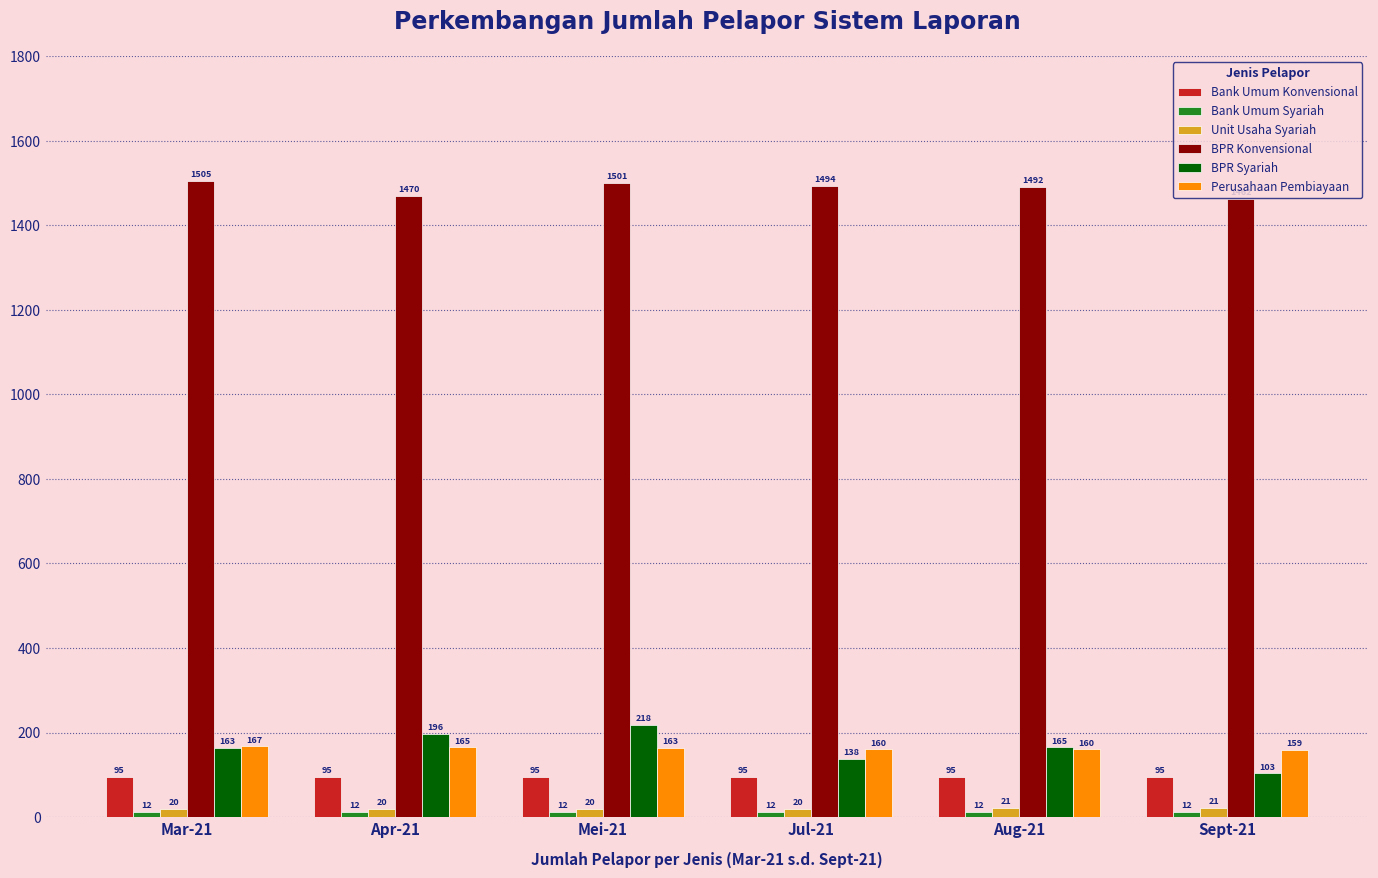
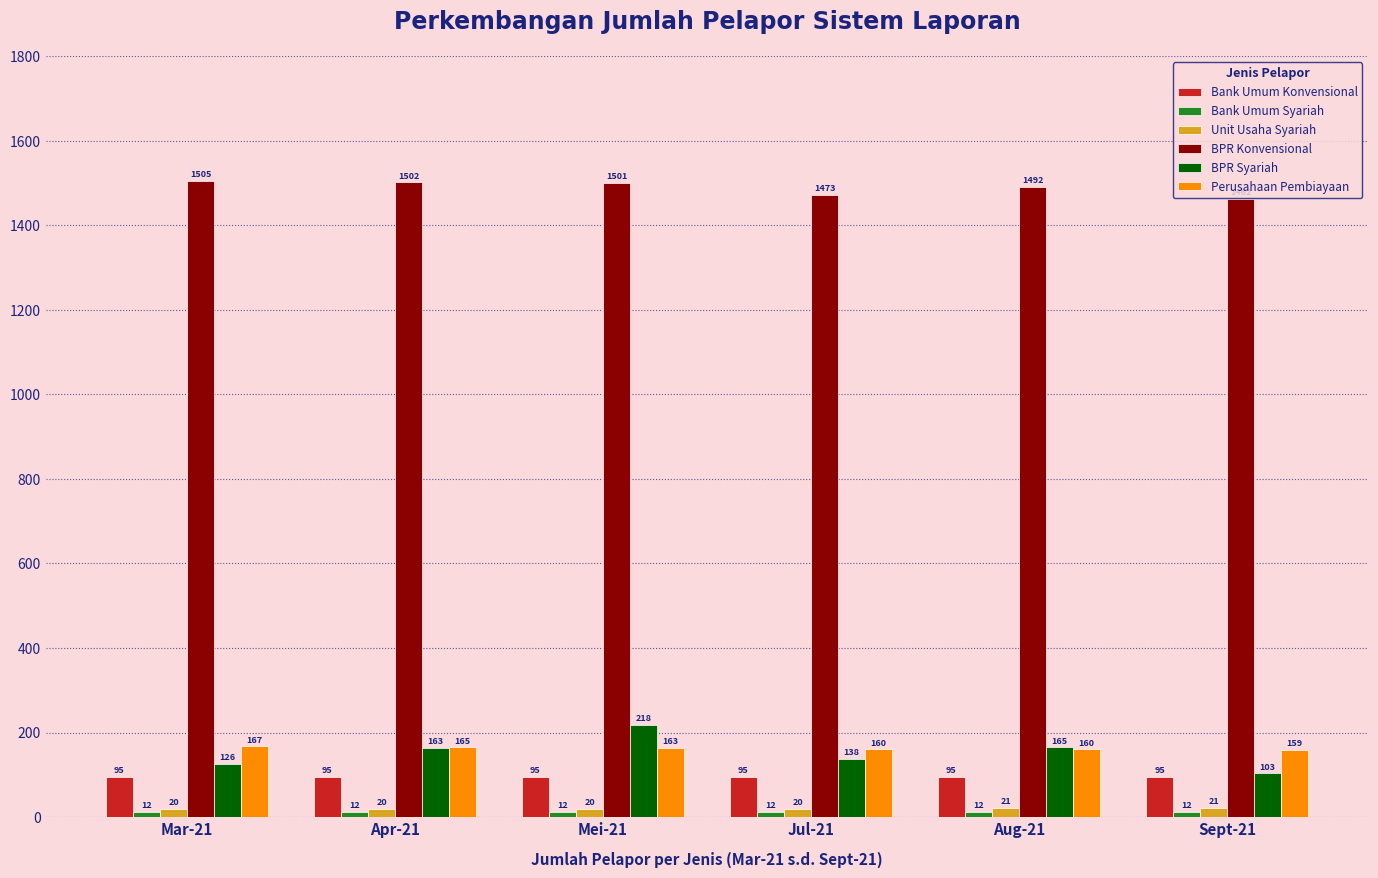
  {
    "Bank Umum Konvensional": {
      "Mar-21": 95,
      "Apr-21": 95,
      "Mei-21": 95,
      "Jul-21": 95,
      "Aug-21": 95,
      "Sept-21": 95
    },
    "Bank Umum Syariah": {
      "Mar-21": 12,
      "Apr-21": 12,
      "Mei-21": 12,
      "Jul-21": 12,
      "Aug-21": 12,
      "Sept-21": 12
    },
    "BPR Konvensional": {
      "Mar-21": 1505,
-     "Apr-21": 1470,
+     "Apr-21": 1502,
      "Mei-21": 1501,
-     "Jul-21": 1494,
+     "Jul-21": 1473,
      "Aug-21": 1492
    },
    "BPR Syariah": {
-     "Mar-21": 163,
-     "Apr-21": 196,
+     "Mar-21": 126,
+     "Apr-21": 163,
      "Mei-21": 218,
      "Jul-21": 138,
      "Aug-21": 165,
      "Sept-21": 103
    }
  }
